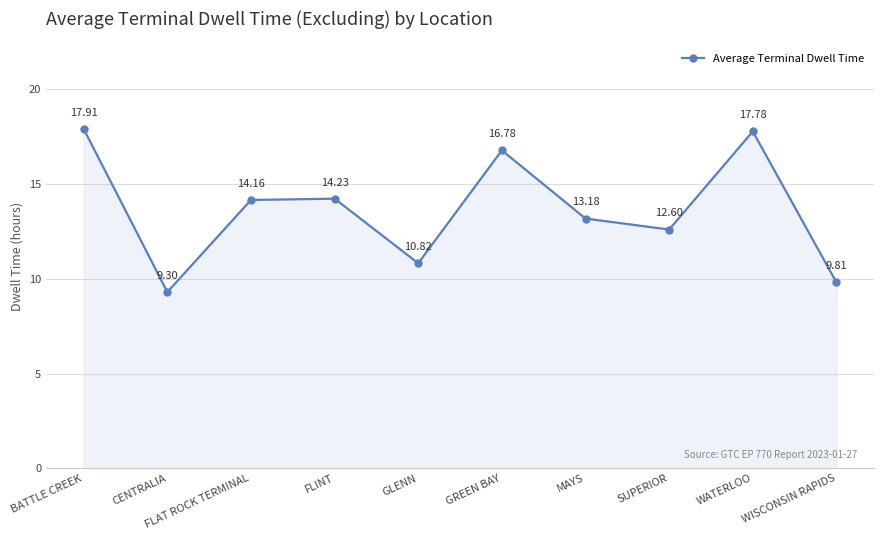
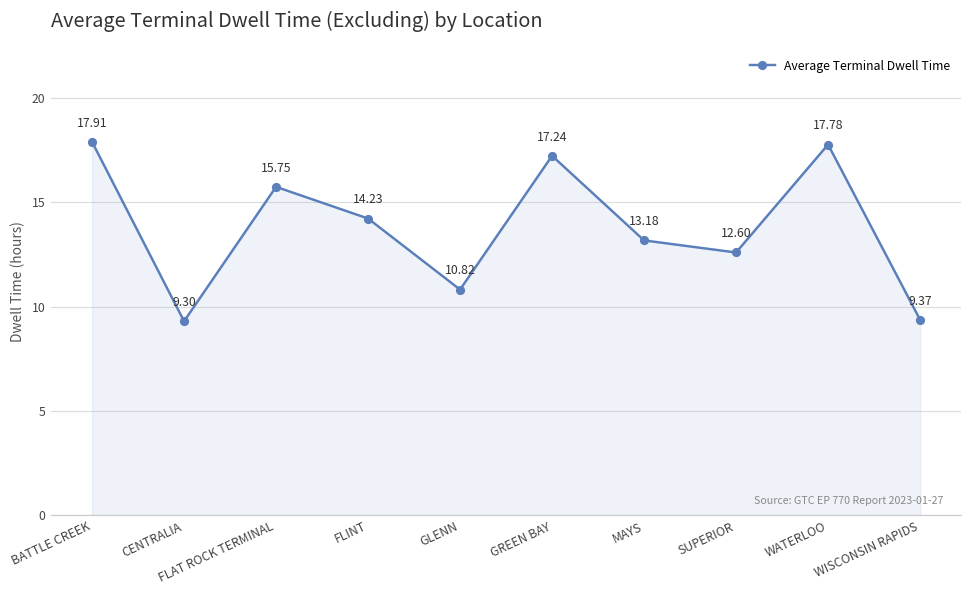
  {
    "BATTLE CREEK": 17.91,
    "CENTRALIA": 9.30,
-   "FLAT ROCK TERMINAL": 14.16,
+   "FLAT ROCK TERMINAL": 15.75,
    "FLINT": 14.23,
    "GLENN": 10.82,
-   "GREEN BAY": 16.78,
+   "GREEN BAY": 17.24,
    "MAYS": 13.18,
    "SUPERIOR": 12.60,
    "WATERLOO": 17.78,
-   "WISCONSIN RAPIDS": 9.81
+   "WISCONSIN RAPIDS": 9.37
  }
